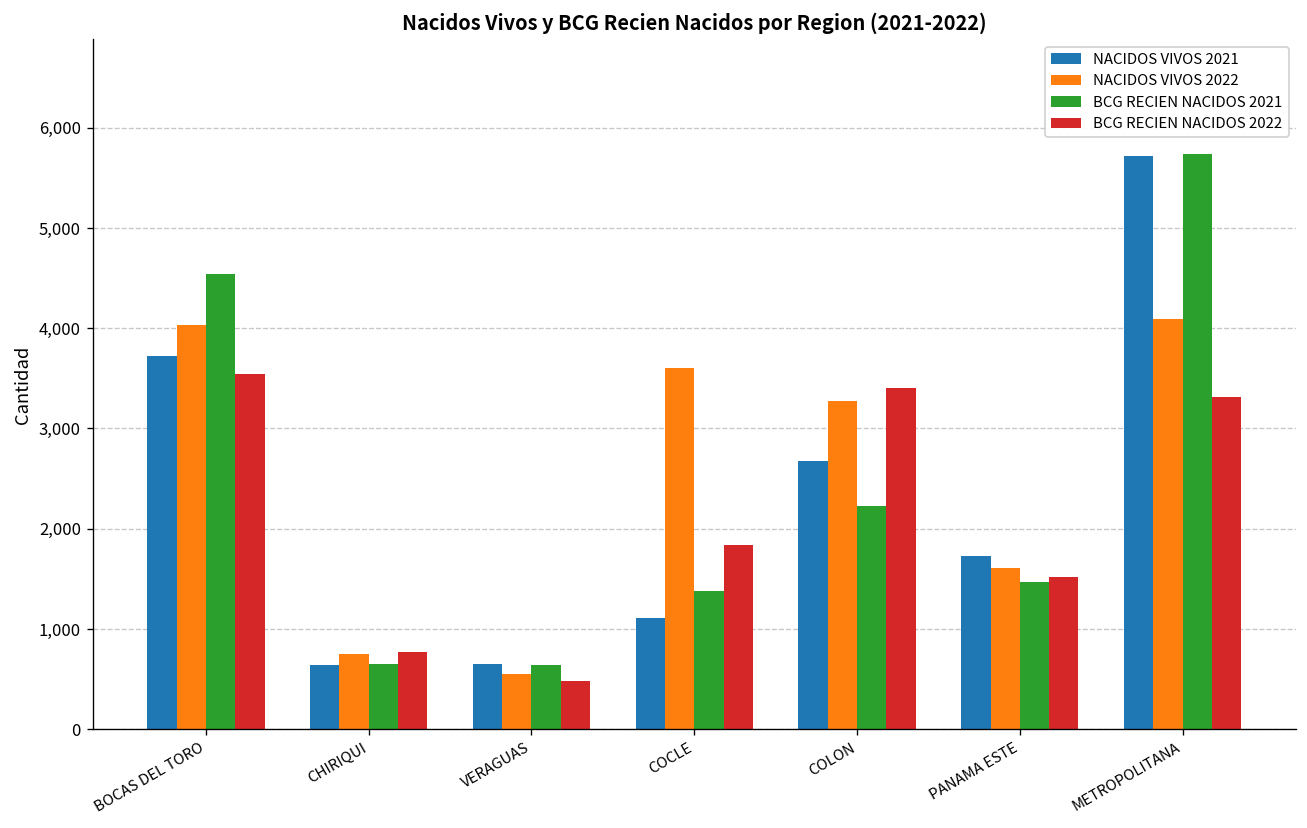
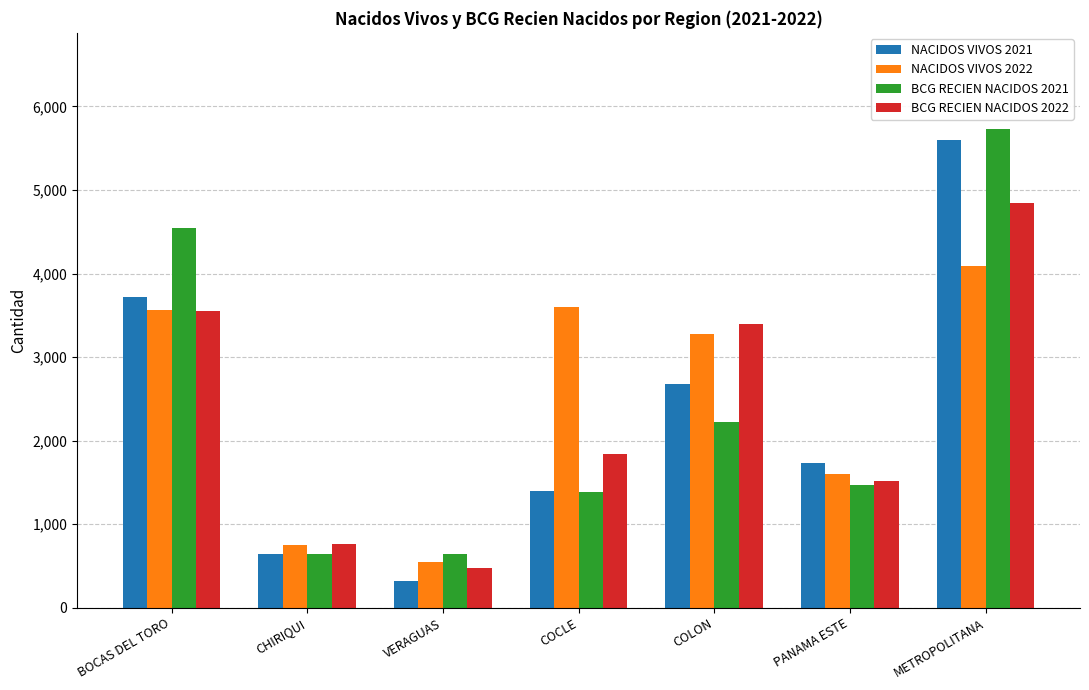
  {
    "NACIDOS VIVOS 2021": {
      "BOCAS DEL TORO": "3,700",
      "CHIRIQUI": "600",
-     "VERAGUAS": "700",
-     "COCLE": "1,100",
+     "VERAGUAS": "300",
+     "COCLE": "1,400",
      "COLON": "2,700",
      "PANAMA ESTE": "1,700",
-     "METROPOLITANA": "5,700"
+     "METROPOLITANA": "5,600"
    },
    "NACIDOS VIVOS 2022": {
-     "BOCAS DEL TORO": "4,000",
+     "BOCAS DEL TORO": "3,600",
      "CHIRIQUI": "800",
      "VERAGUAS": "600",
      "COCLE": "3,600",
      "COLON": "3,300",
      "PANAMA ESTE": "1,600",
      "METROPOLITANA": "4,100"
    },
    "BCG RECIEN NACIDOS 2021": {
      "BOCAS DEL TORO": "4,500",
      "CHIRIQUI": "600",
      "VERAGUAS": "600",
      "COCLE": "1,400",
      "COLON": "2,200",
      "PANAMA ESTE": "1,500",
      "METROPOLITANA": "5,700"
    },
    "BCG RECIEN NACIDOS 2022": {
      "BOCAS DEL TORO": "3,500",
      "CHIRIQUI": "800",
      "VERAGUAS": "500",
      "COCLE": "1,800",
      "COLON": "3,400",
      "PANAMA ESTE": "1,500",
-     "METROPOLITANA": "3,300"
+     "METROPOLITANA": "4,800"
    }
  }
